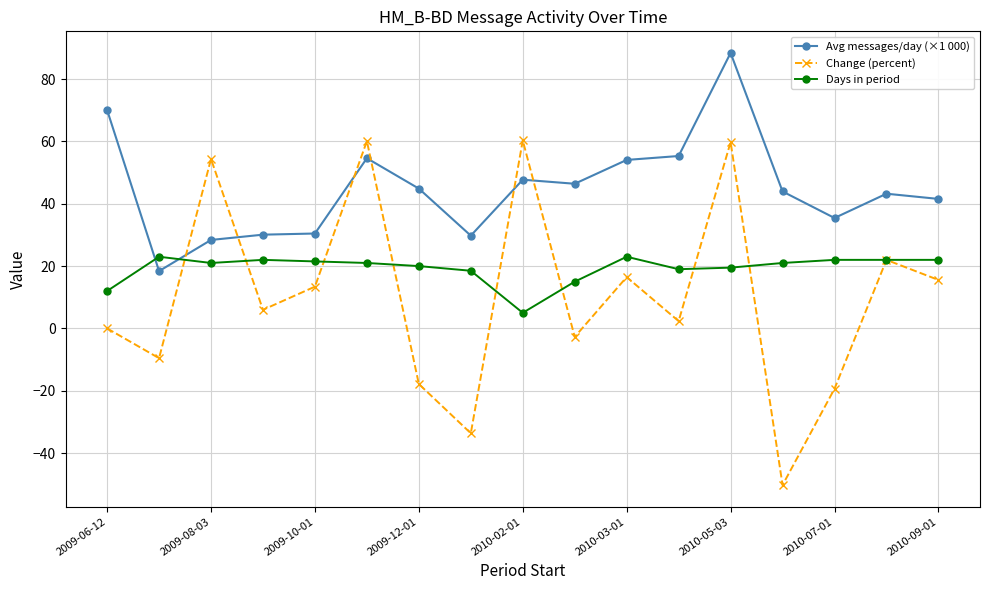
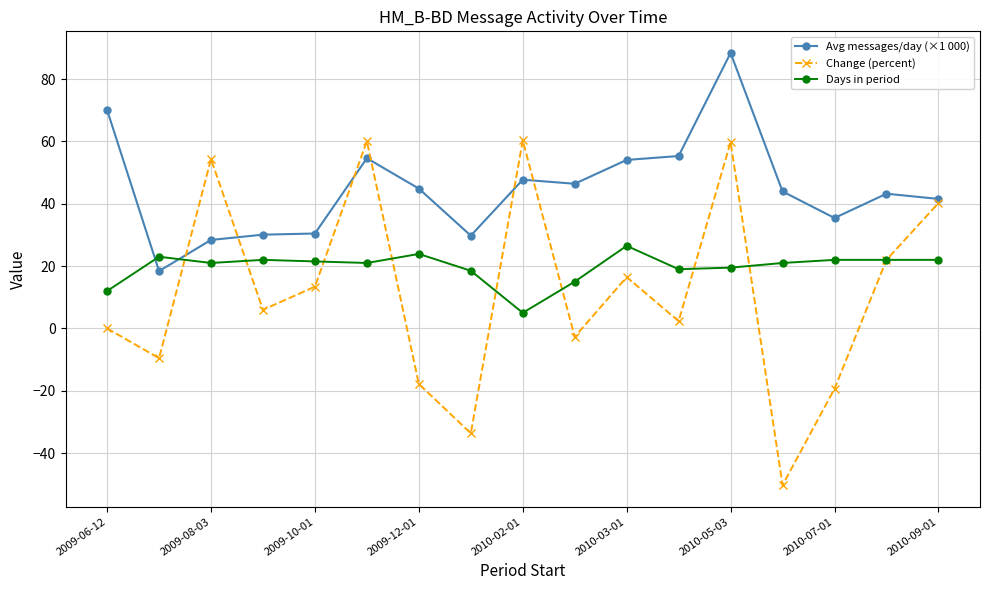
  {
    "Avg messages/day (×1 000)": {
      "2009-06-12": 70,
      "2009-08-03": 28,
      "2009-10-01": 30,
      "2009-12-01": 45,
      "2010-02-01": 48,
      "2010-03-01": 54,
      "2010-05-03": 88,
      "2010-07-01": 35,
      "2010-09-01": 42
    },
    "Change (percent)": {
      "2009-06-12": 0,
      "2009-08-03": 54,
      "2009-10-01": 13,
      "2009-12-01": -18,
      "2010-02-01": 60,
      "2010-03-01": 16,
      "2010-05-03": 60,
      "2010-07-01": -19,
-     "2010-09-01": 16
+     "2010-09-01": 40
    },
    "Days in period": {
      "2009-06-12": 12,
      "2009-08-03": 21,
      "2009-10-01": 22,
-     "2009-12-01": 20,
+     "2009-12-01": 24,
      "2010-02-01": 5,
-     "2010-03-01": 23,
+     "2010-03-01": 27,
      "2010-05-03": 20,
      "2010-07-01": 22,
      "2010-09-01": 22
    }
  }
